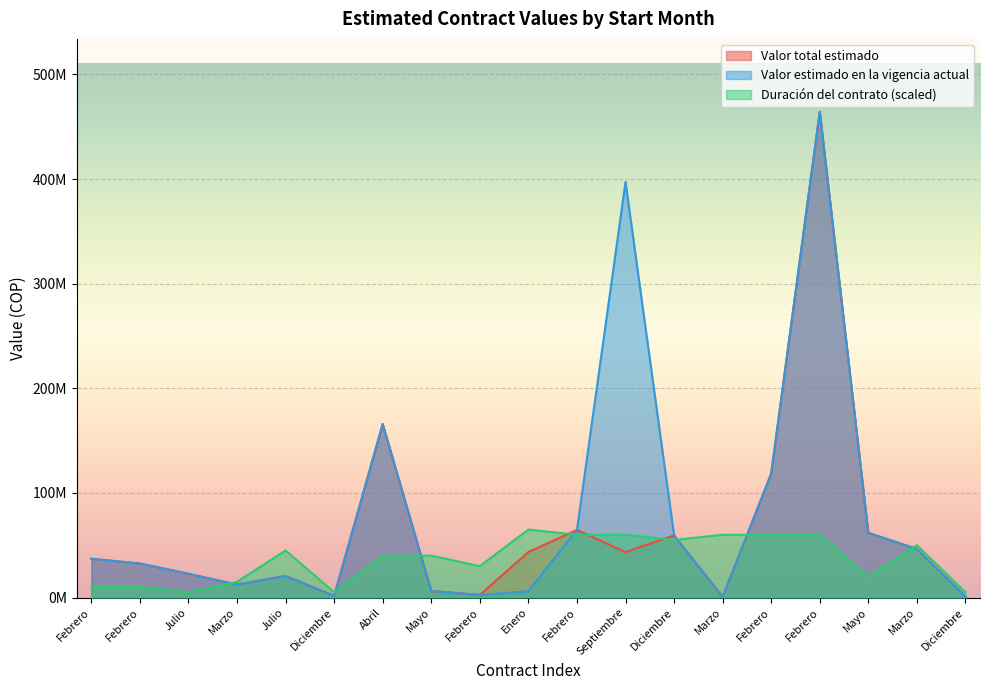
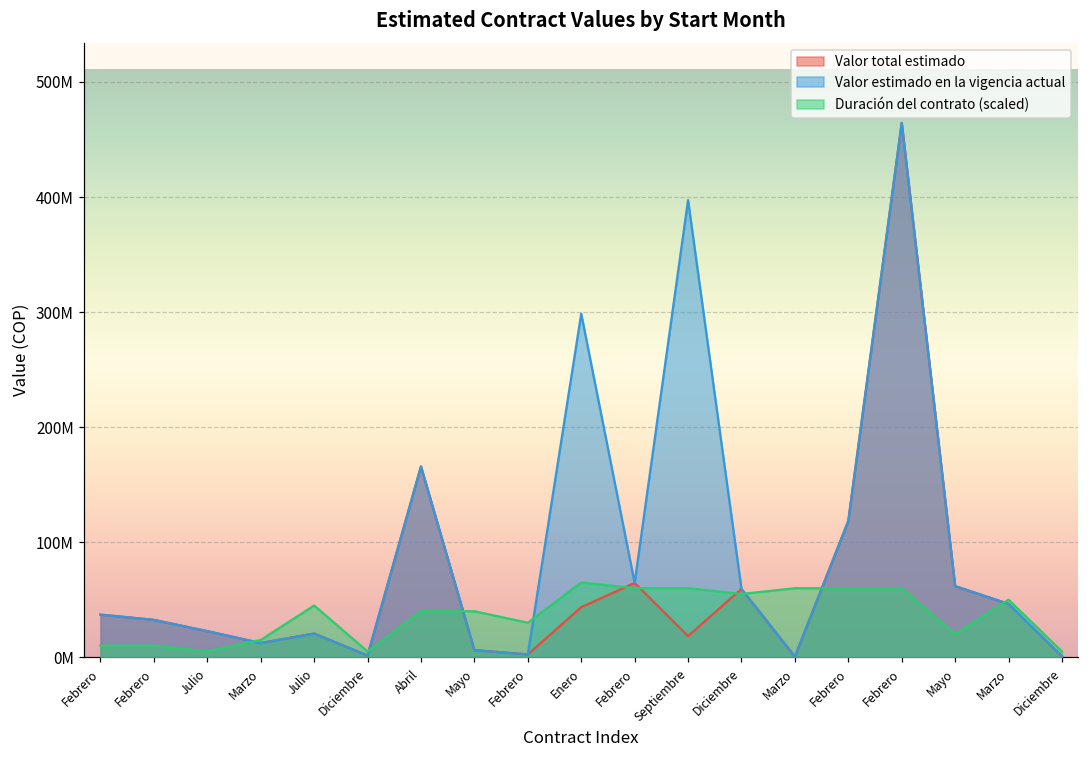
  {
    "Valor total estimado": {
      "Enero": 44000000,
-     "Septiembre": 43000000
+     "Septiembre": 18000000
    },
    "Valor estimado en la vigencia actual": {
-     "Enero": 6000000,
+     "Enero": 299000000,
      "Septiembre": 397000000
    },
    "Duración del contrato (scaled)": {
      "Abril": 40000000,
      "Enero": 65000000,
      "Septiembre": 60000000
    }
  }
